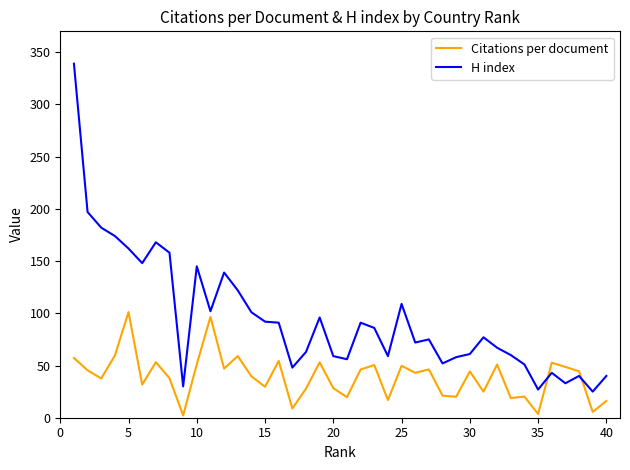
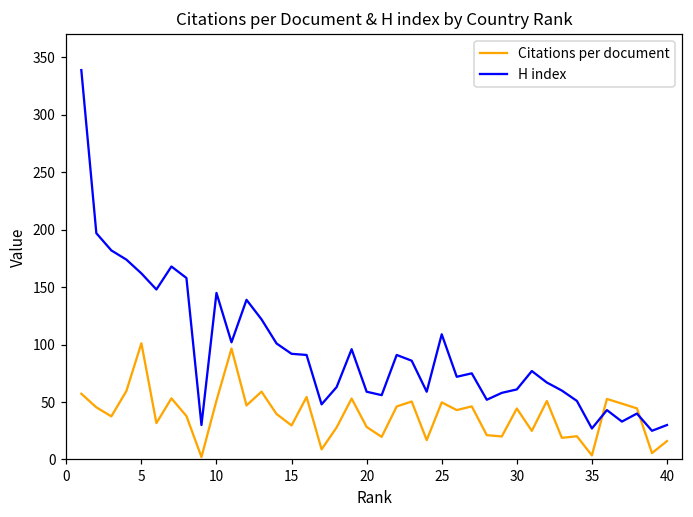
  {
    "Citations per document": {
      "5": 101,
      "10": 51,
      "15": 30,
      "20": 28,
      "25": 50,
      "30": 44,
      "35": 4,
      "40": 16
    },
    "H index": {
      "5": 162,
      "10": 145,
      "15": 92,
      "20": 59,
      "25": 109,
      "30": 61,
      "35": 27,
-     "40": 40
+     "40": 30
    }
  }
